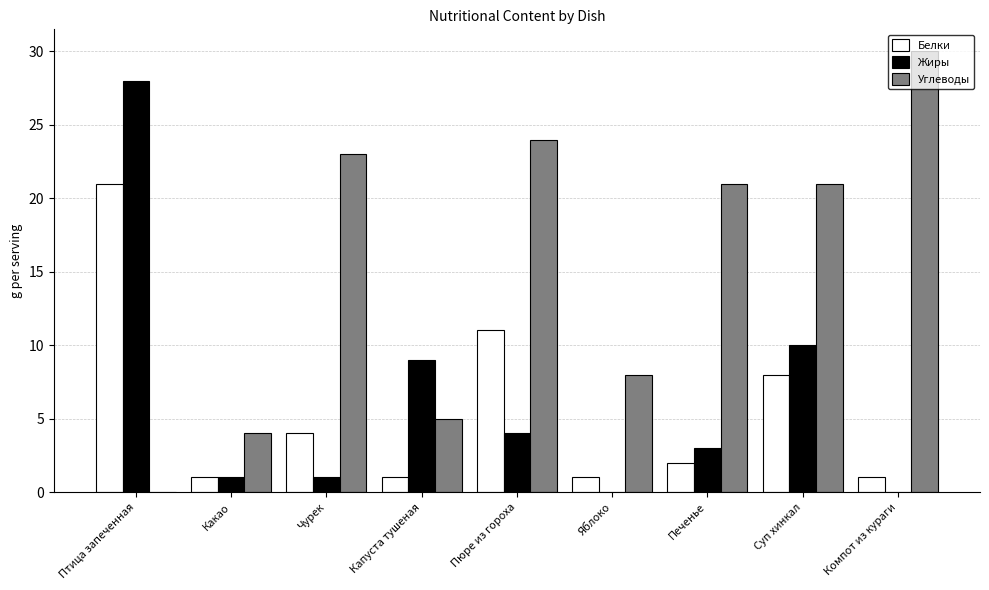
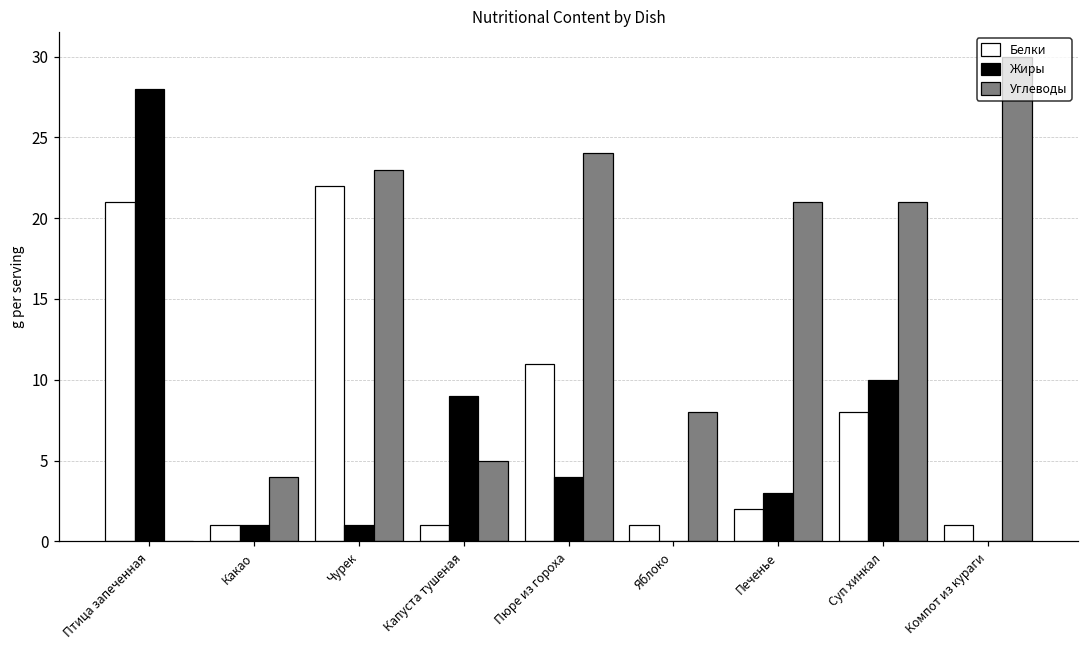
  {
    "Белки": {
      "Птица запеченная": 21,
      "Какао": 1,
-     "Чурек": 4,
+     "Чурек": 22,
      "Капуста тушеная": 1,
      "Пюре из гороха": 11,
      "Яблоко": 1,
      "Печенье": 2,
      "Суп хинкал": 8,
      "Компот из кураги": 1
    },
    "Жиры": {
      "Птица запеченная": 28,
      "Какао": 1,
      "Чурек": 1,
      "Капуста тушеная": 9,
      "Пюре из гороха": 4,
      "Яблоко": 0,
      "Печенье": 3,
      "Суп хинкал": 10,
      "Компот из кураги": 0
    },
    "Углеводы": {
      "Птица запеченная": 0,
      "Какао": 4,
      "Чурек": 23,
      "Капуста тушеная": 5,
      "Пюре из гороха": 24,
      "Яблоко": 8,
      "Печенье": 21,
      "Суп хинкал": 21
    }
  }
